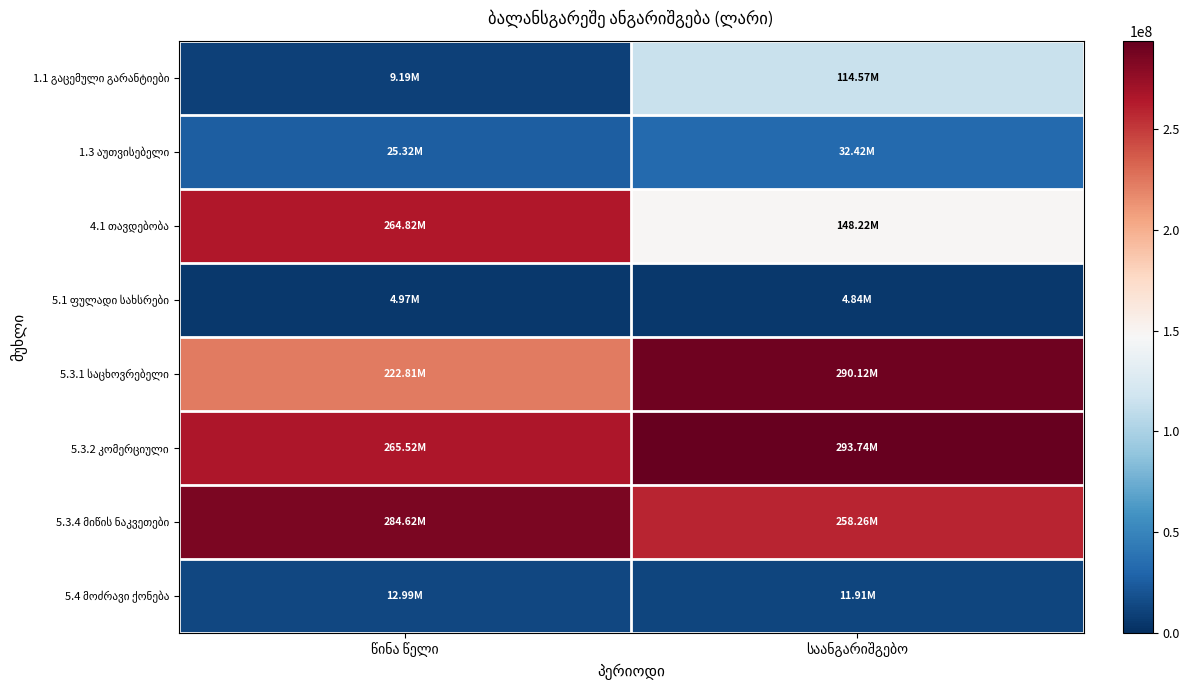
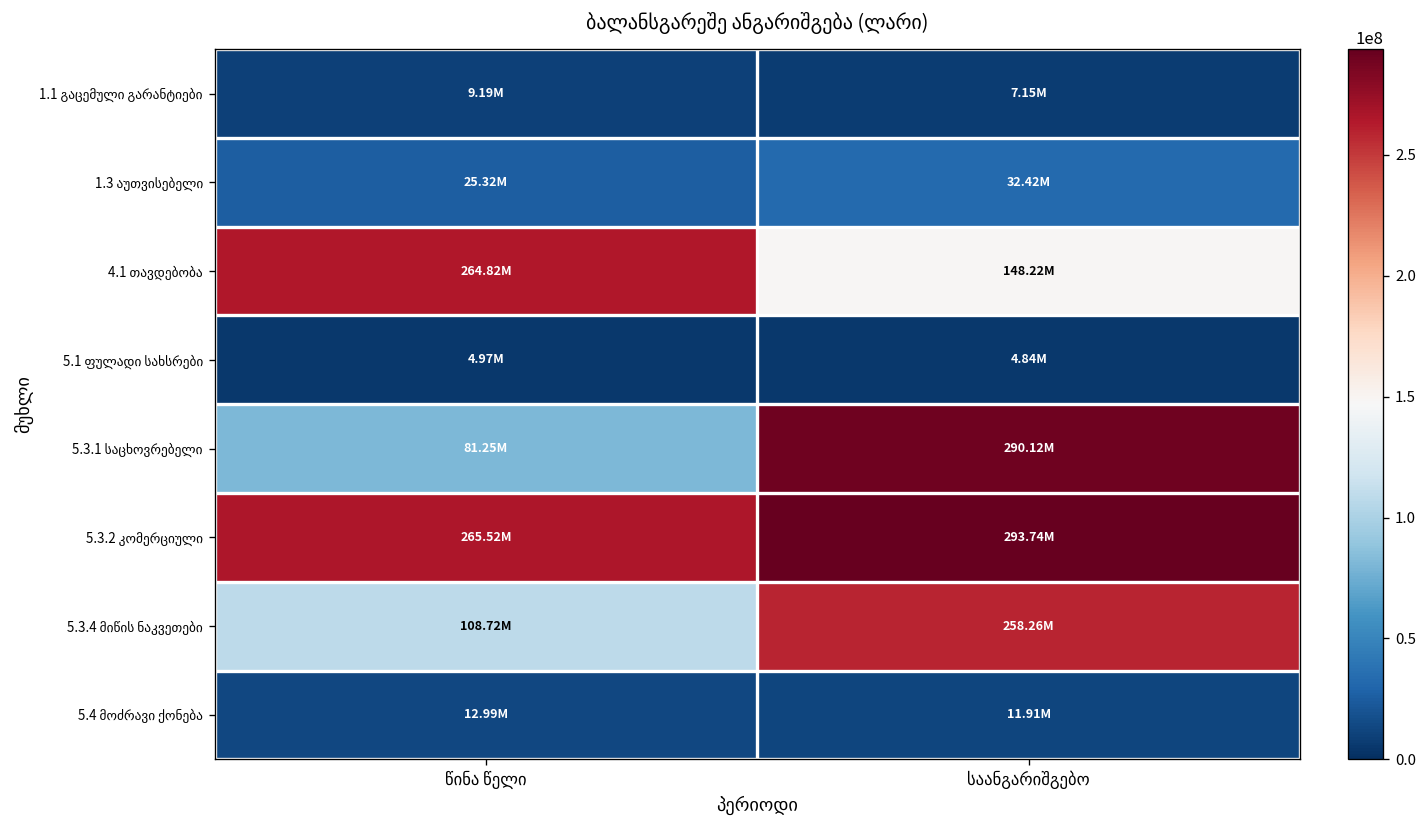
  {
    "1.1 გაცემული გარანტიები": {
      "წინა წელი": "9.19M",
-     "საანგარიშგებო": "114.57M"
+     "საანგარიშგებო": "7.15M"
    },
    "1.3 აუთვისებელი": {
      "წინა წელი": "25.32M",
      "საანგარიშგებო": "32.42M"
    },
    "4.1 თავდებობა": {
      "წინა წელი": "264.82M",
      "საანგარიშგებო": "148.22M"
    },
    "5.1 ფულადი სახსრები": {
      "წინა წელი": "4.97M",
      "საანგარიშგებო": "4.84M"
    },
    "5.3.1 საცხოვრებელი": {
-     "წინა წელი": "222.81M",
+     "წინა წელი": "81.25M",
      "საანგარიშგებო": "290.12M"
    },
    "5.3.2 კომერციული": {
      "წინა წელი": "265.52M",
      "საანგარიშგებო": "293.74M"
    },
    "5.3.4 მიწის ნაკვეთები": {
-     "წინა წელი": "284.62M",
+     "წინა წელი": "108.72M",
      "საანგარიშგებო": "258.26M"
    },
    "5.4 მოძრავი ქონება": {
      "წინა წელი": "12.99M",
      "საანგარიშგებო": "11.91M"
    }
  }
